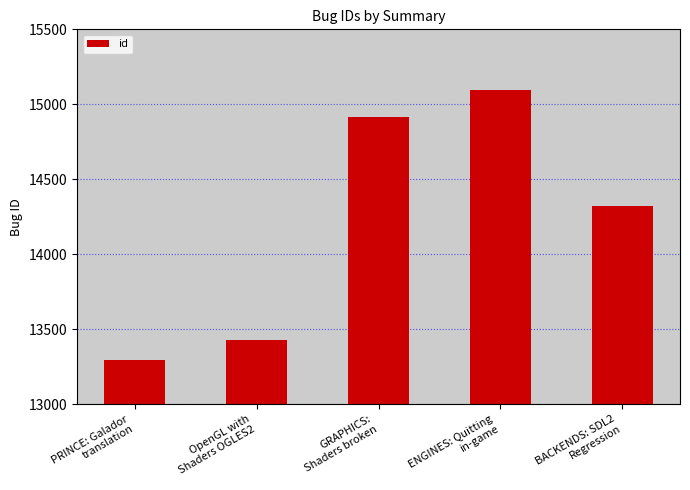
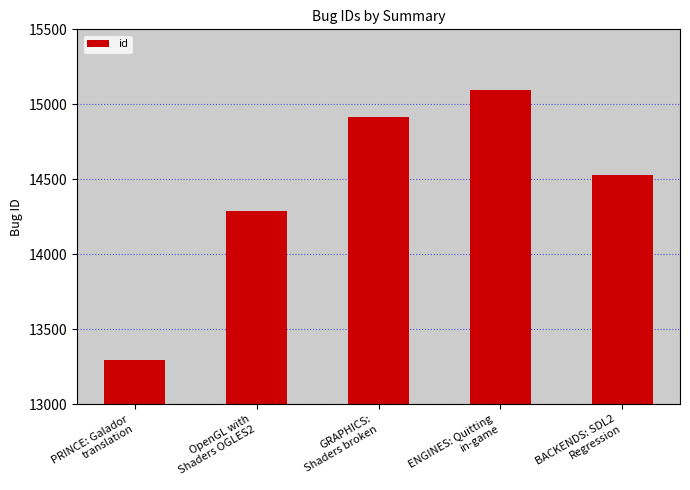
  {
    "PRINCE: Galador translation": 13290,
-   "OpenGL with Shaders OGLES2": 13430,
+   "OpenGL with Shaders OGLES2": 14290,
    "GRAPHICS: Shaders broken": 14920,
    "ENGINES: Quitting in-game": 15100,
-   "BACKENDS: SDL2 Regression": 14320
+   "BACKENDS: SDL2 Regression": 14530
  }
